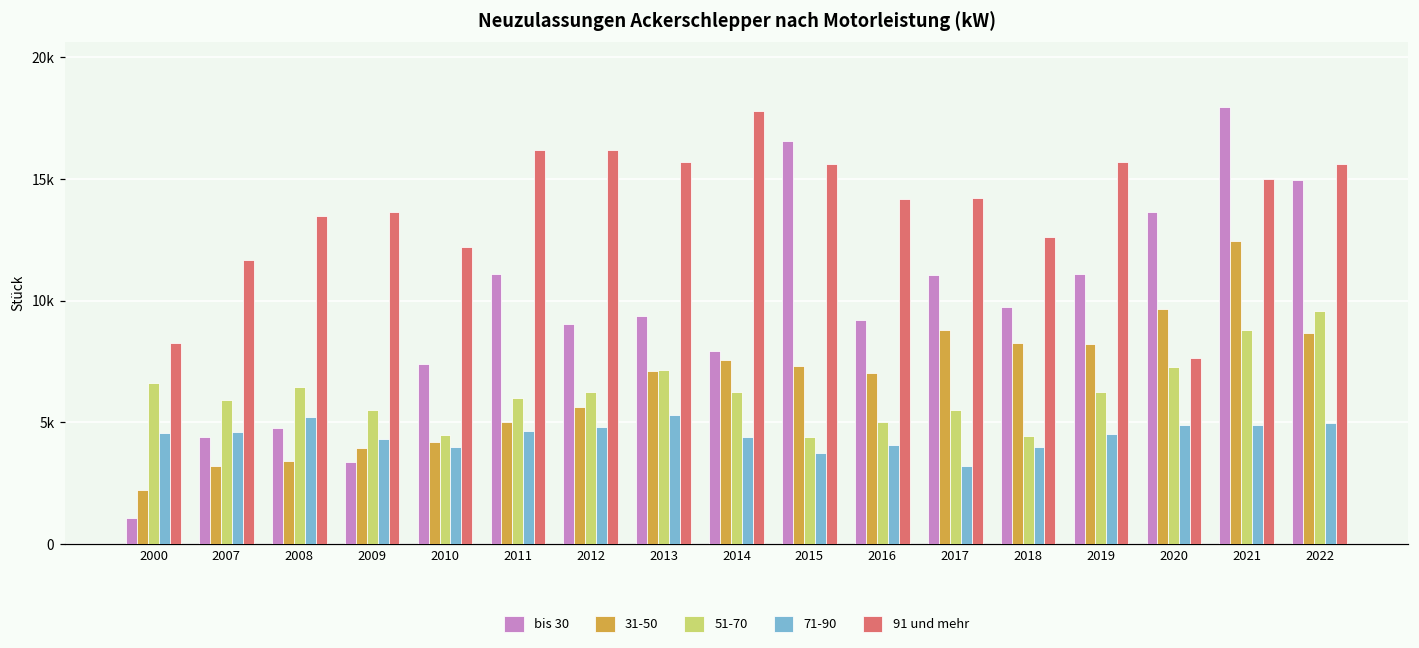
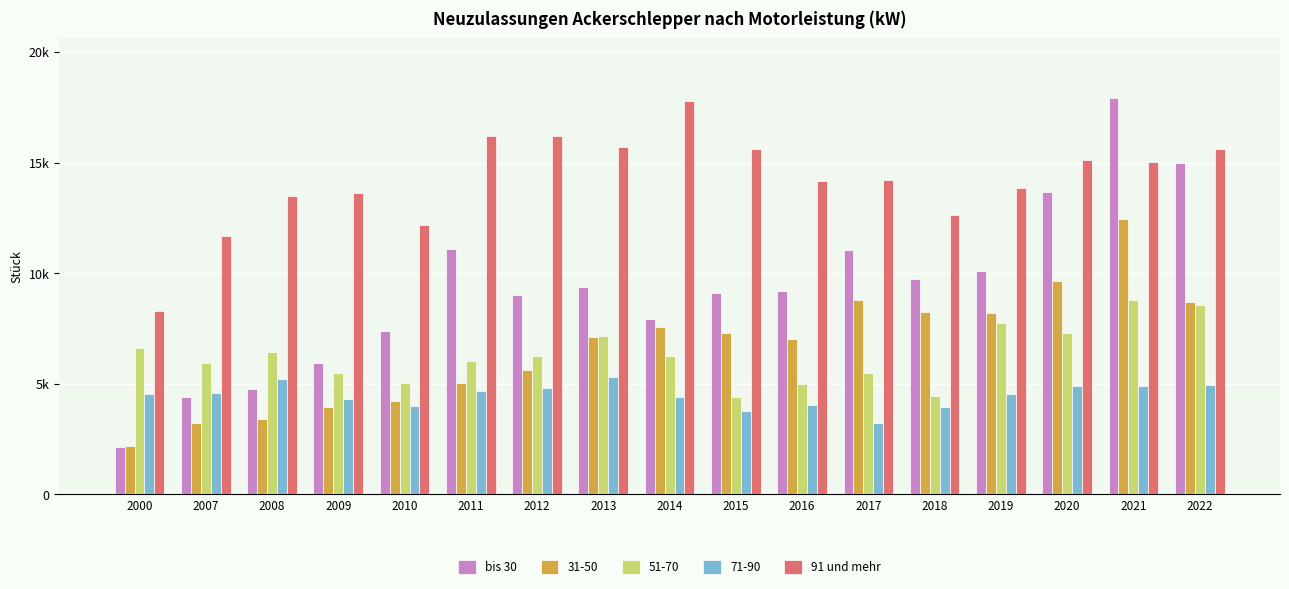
  {
    "bis 30": {
-     "2000": 1100,
+     "2000": 2200,
      "2007": 4400,
      "2008": 4800,
-     "2009": 3400,
+     "2009": 5900,
      "2010": 7400,
      "2011": 11100,
      "2012": 9000,
      "2013": 9400,
      "2014": 7900,
-     "2015": 16500,
+     "2015": 9100,
      "2016": 9200,
      "2017": 11100,
      "2018": 9700,
-     "2019": 11100,
+     "2019": 10100,
      "2020": 13700,
      "2021": 17900,
      "2022": 15000
    },
    "31-50": {
      "2000": 2200,
      "2007": 3200,
      "2008": 3400,
      "2009": 3900,
      "2010": 4200,
      "2011": 5000,
      "2012": 5600,
      "2013": 7100,
      "2014": 7600,
      "2015": 7300,
      "2016": 7000,
      "2017": 8800,
      "2018": 8200,
      "2019": 8200,
      "2020": 9700,
      "2021": 12400,
      "2022": 8700
    },
    "51-70": {
      "2000": 6600,
      "2007": 5900,
      "2008": 6400,
      "2009": 5500,
-     "2010": 4500,
+     "2010": 5000,
      "2011": 6000,
      "2012": 6200,
      "2013": 7200,
      "2014": 6300,
      "2015": 4400,
      "2016": 5000,
      "2017": 5500,
      "2018": 4400,
-     "2019": 6200,
+     "2019": 7800,
      "2020": 7300,
      "2021": 8800,
-     "2022": 9600
+     "2022": 8500
    },
    "71-90": {
      "2000": 4600,
      "2007": 4600,
      "2008": 5200,
      "2009": 4300,
      "2010": 4000,
      "2011": 4700,
      "2012": 4800,
      "2013": 5300,
      "2014": 4400,
      "2015": 3800,
      "2016": 4100,
      "2017": 3200,
      "2018": 4000,
      "2019": 4500,
      "2020": 4900,
      "2021": 4900,
      "2022": 5000
    },
    "91 und mehr": {
      "2000": 8300,
      "2007": 11700,
      "2008": 13500,
      "2009": 13600,
      "2010": 12200,
      "2011": 16200,
      "2012": 16200,
      "2013": 15700,
      "2014": 17800,
      "2015": 15600,
      "2016": 14200,
      "2017": 14200,
      "2018": 12600,
-     "2019": 15700,
-     "2020": 7600,
+     "2019": 13800,
+     "2020": 15100,
      "2021": 15000,
      "2022": 15600
    }
  }
